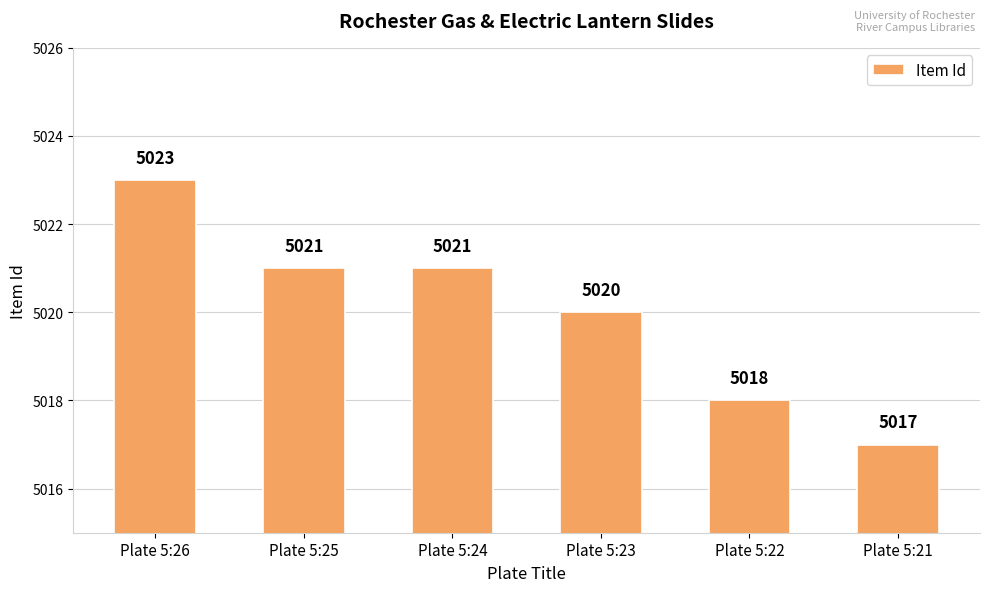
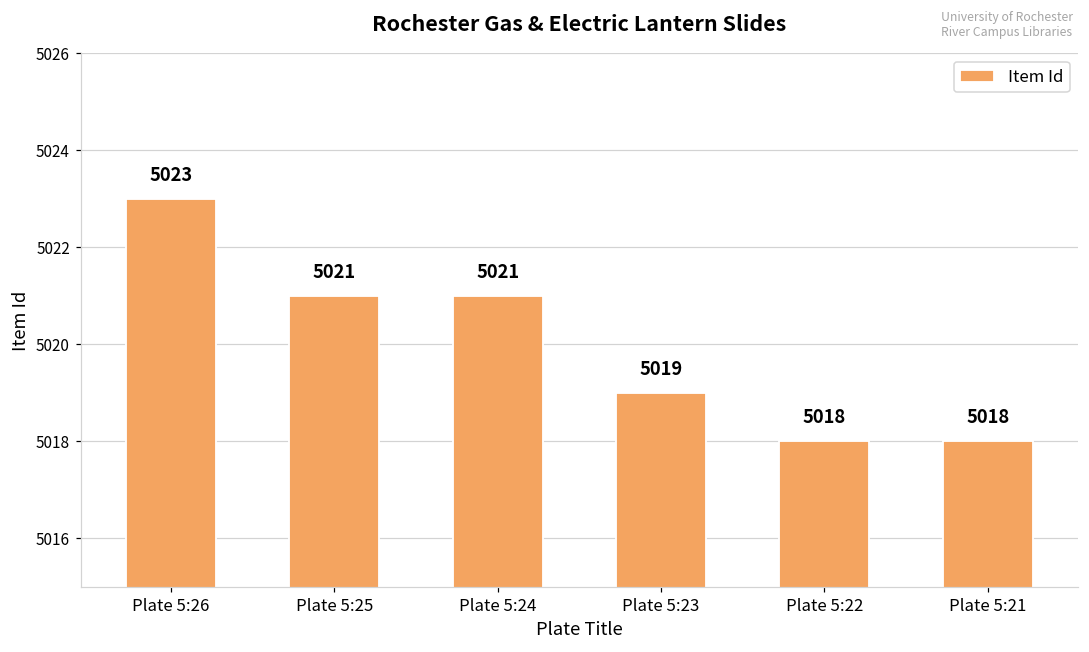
  {
    "Plate 5:26": 5023,
    "Plate 5:25": 5021,
    "Plate 5:24": 5021,
-   "Plate 5:23": 5020,
+   "Plate 5:23": 5019,
    "Plate 5:22": 5018,
-   "Plate 5:21": 5017
+   "Plate 5:21": 5018
  }
